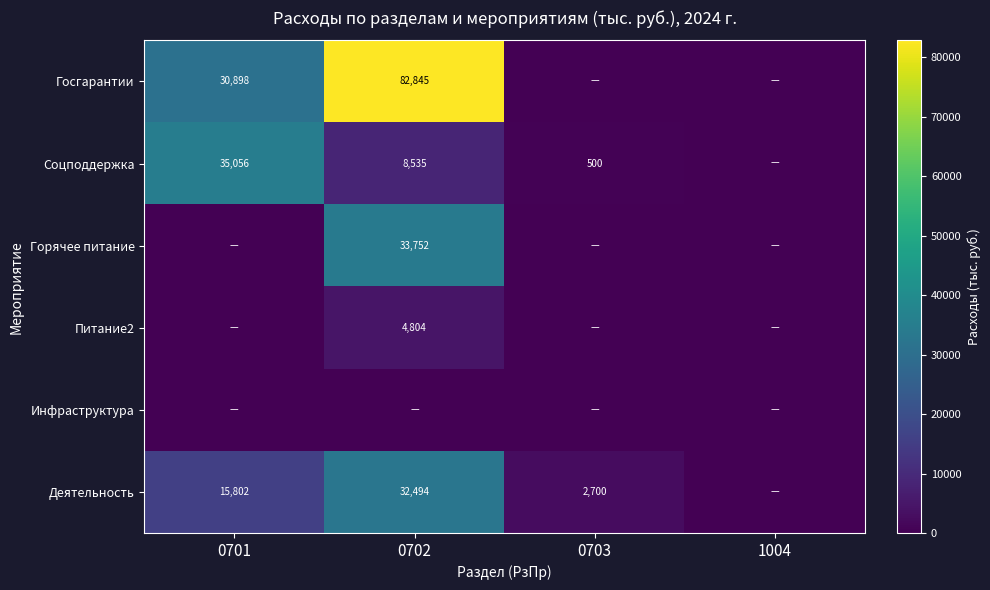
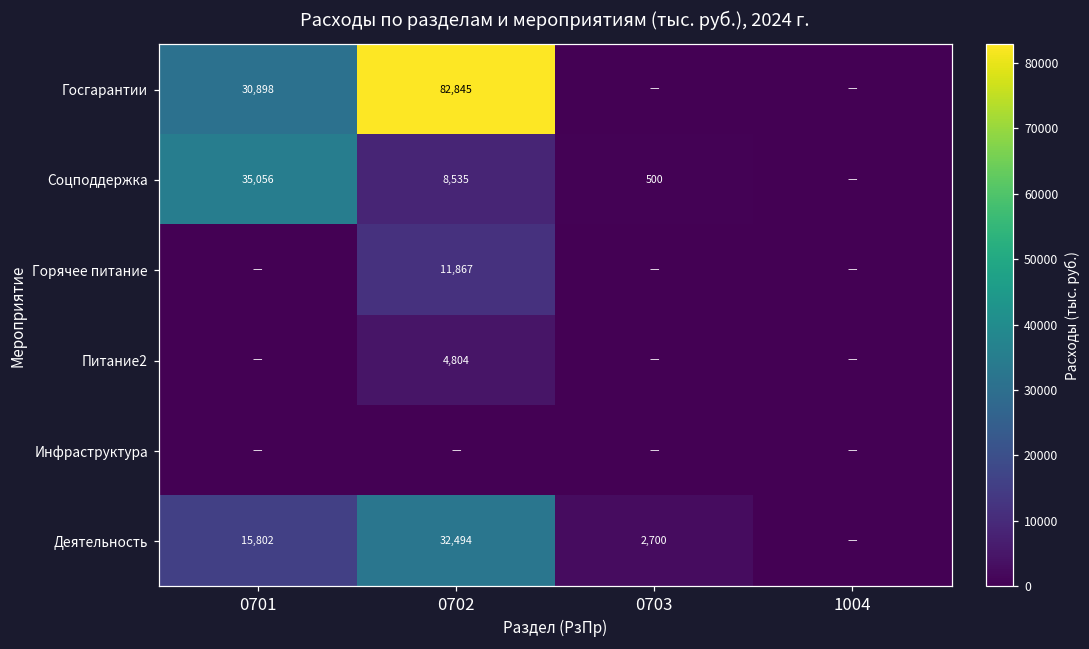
  {
    "Госгарантии": {
      "0701": "30,898",
      "0702": "82,845"
    },
    "Соцподдержка": {
      "0701": "35,056",
      "0702": "8,535",
      "0703": "500"
    },
    "Горячее питание": {
-     "0702": "33,752"
+     "0702": "11,867"
    },
    "Питание2": {
      "0702": "4,804"
    },
    "Деятельность": {
      "0701": "15,802",
      "0702": "32,494",
      "0703": "2,700"
    }
  }
